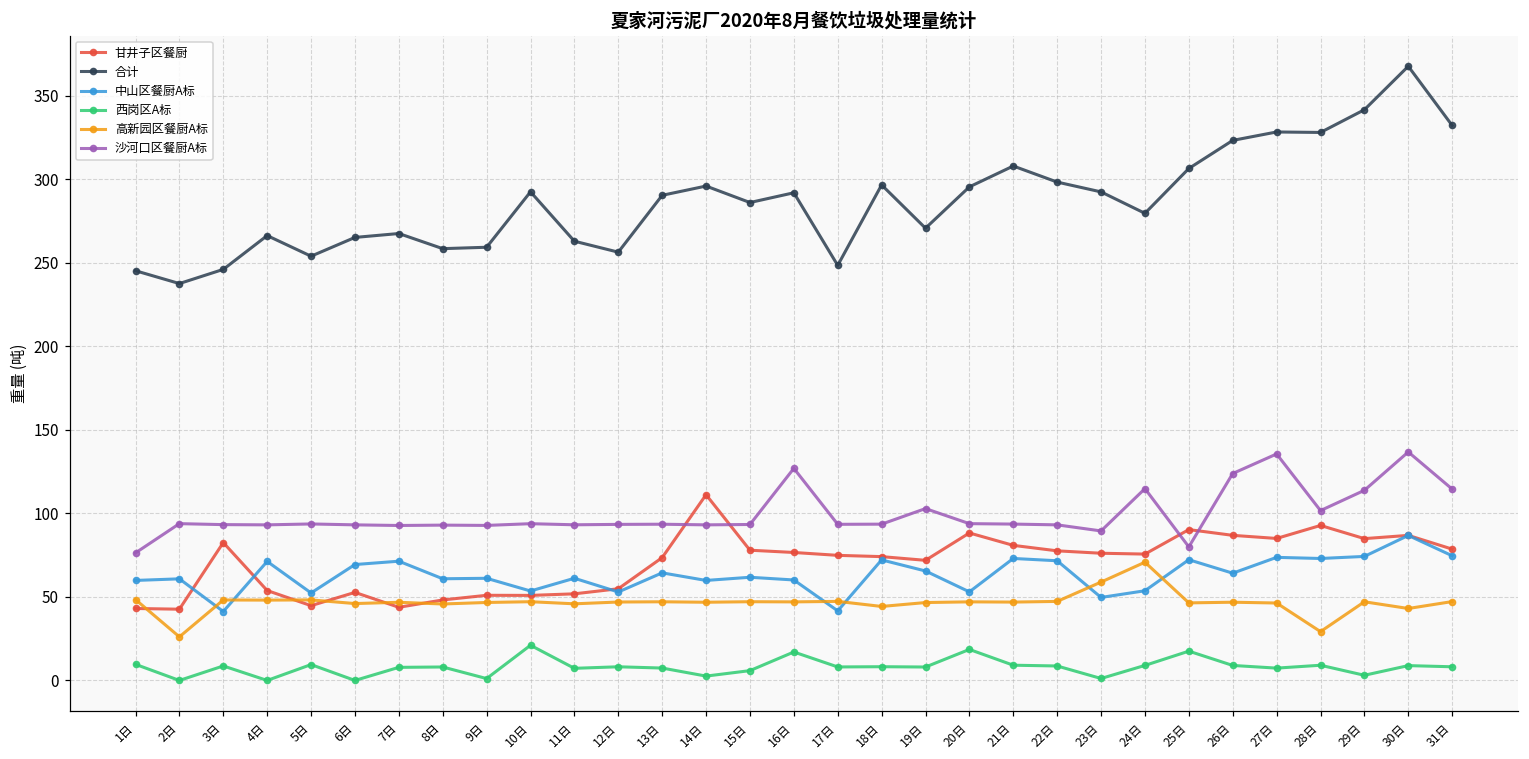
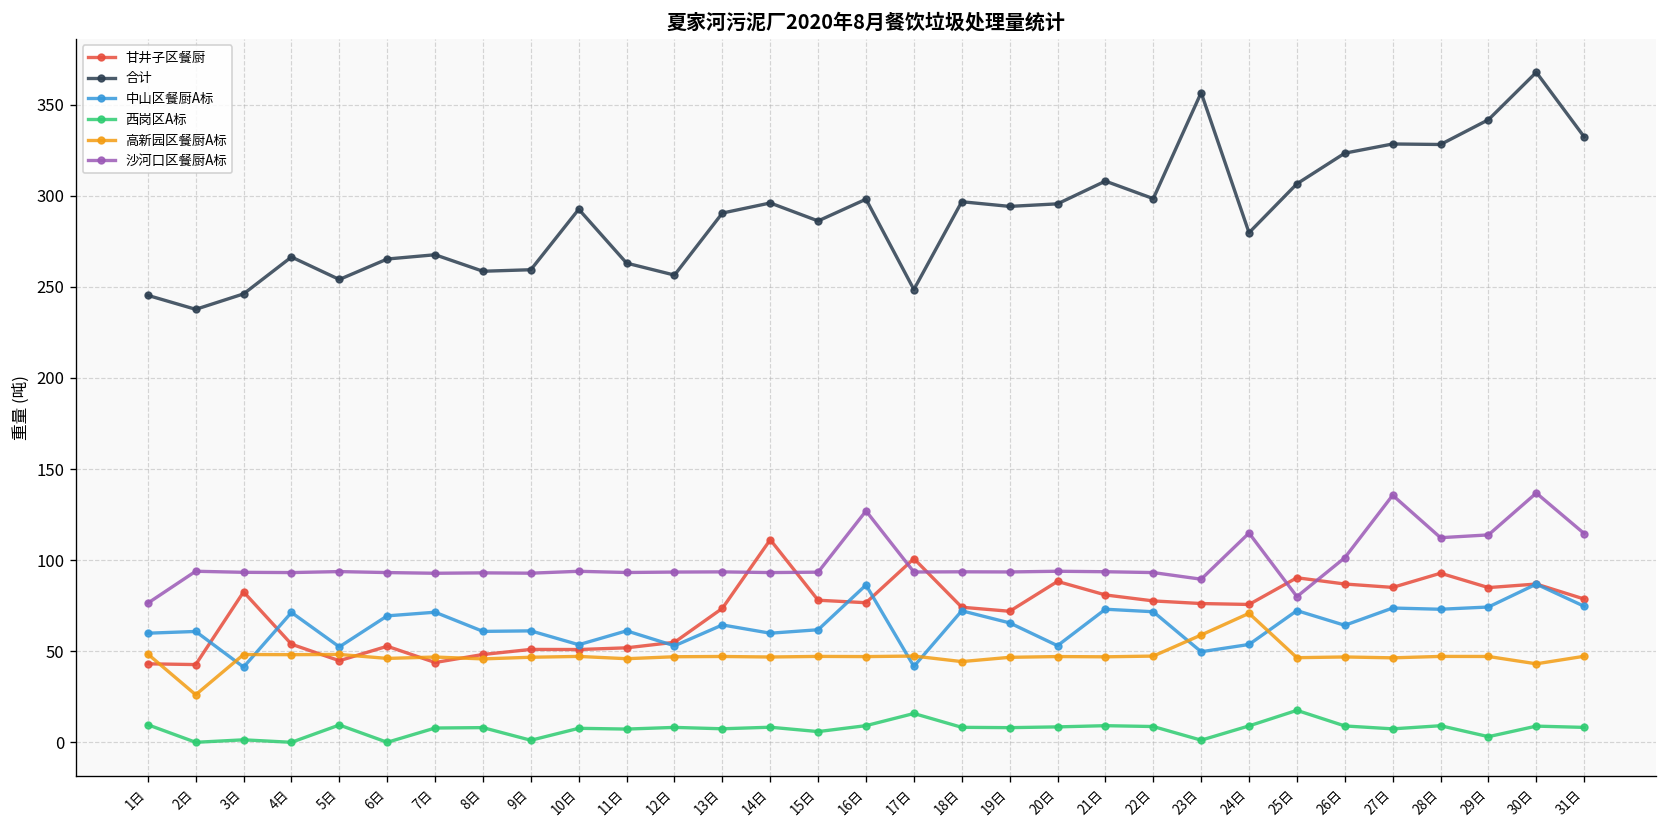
  {
    "甘井子区餐厨": {
      "1日": 43,
      "2日": 43,
      "3日": 83,
      "4日": 54,
      "5日": 45,
      "6日": 53,
      "7日": 44,
      "8日": 48,
      "9日": 51,
      "10日": 51,
      "11日": 52,
      "12日": 55,
      "13日": 74,
      "14日": 111,
      "15日": 78,
      "16日": 77,
-     "17日": 75,
+     "17日": 101,
      "18日": 74,
      "19日": 72,
      "20日": 88,
      "21日": 81,
      "22日": 78,
      "23日": 76,
      "24日": 76,
      "25日": 90,
      "26日": 87,
      "27日": 85,
      "28日": 93,
      "29日": 85,
      "31日": 79
    },
    "合计": {
      "1日": 245,
      "2日": 238,
      "3日": 246,
      "4日": 266,
      "5日": 254,
      "6日": 265,
      "7日": 268,
      "8日": 259,
      "9日": 259,
      "10日": 293,
      "11日": 263,
      "12日": 256,
      "13日": 290,
      "14日": 296,
      "15日": 286,
-     "16日": 292,
+     "16日": 298,
      "17日": 249,
      "18日": 297,
-     "19日": 271,
+     "19日": 294,
      "20日": 296,
      "21日": 308,
      "22日": 298,
-     "23日": 293,
+     "23日": 357,
      "24日": 280,
      "25日": 307,
      "26日": 323,
      "27日": 328,
      "28日": 328,
      "29日": 342,
      "30日": 368,
      "31日": 332
    },
    "中山区餐厨A标": {
      "1日": 60,
      "2日": 61,
      "3日": 41,
      "4日": 71,
      "5日": 52,
      "6日": 69,
      "7日": 71,
      "8日": 61,
      "9日": 61,
      "10日": 54,
      "11日": 61,
      "12日": 53,
      "13日": 64,
      "14日": 60,
      "15日": 62,
-     "16日": 60,
+     "16日": 86,
      "17日": 42,
      "18日": 72,
      "19日": 66,
      "20日": 53,
      "21日": 73,
      "22日": 72,
      "23日": 50,
      "24日": 54,
      "25日": 72,
      "26日": 64,
      "27日": 74,
      "28日": 73,
      "29日": 74,
      "31日": 75
    },
    "西岗区A标": {
      "1日": 10,
      "2日": 0,
-     "3日": 9,
+     "3日": 1,
      "4日": 0,
      "5日": 10,
      "6日": 0,
      "7日": 8,
      "8日": 8,
      "9日": 1,
-     "10日": 21,
+     "10日": 8,
      "11日": 7,
      "12日": 8,
      "13日": 7,
-     "14日": 3,
+     "14日": 8,
      "15日": 6,
-     "16日": 17,
-     "17日": 8,
+     "16日": 9,
+     "17日": 16,
      "18日": 8,
      "19日": 8,
-     "20日": 19,
+     "20日": 8,
      "21日": 9,
      "22日": 9,
      "23日": 1,
      "24日": 9,
      "25日": 18,
      "26日": 9,
      "27日": 7,
      "28日": 9,
      "29日": 3,
      "30日": 9,
      "31日": 8
    },
    "高新园区餐厨A标": {
      "1日": 48,
      "2日": 26,
      "3日": 48,
      "4日": 48,
      "5日": 48,
      "6日": 46,
      "7日": 47,
      "8日": 46,
      "9日": 47,
      "10日": 47,
      "11日": 46,
      "12日": 47,
      "13日": 47,
      "14日": 47,
      "15日": 47,
      "16日": 47,
      "17日": 47,
      "18日": 44,
      "19日": 47,
      "20日": 47,
      "21日": 47,
      "22日": 47,
      "23日": 59,
      "24日": 71,
      "25日": 46,
      "26日": 47,
      "27日": 46,
-     "28日": 29,
+     "28日": 47,
      "29日": 47,
      "30日": 43,
      "31日": 47
    },
    "沙河口区餐厨A标": {
      "1日": 76,
      "2日": 94,
      "3日": 93,
      "4日": 93,
      "5日": 94,
      "6日": 93,
      "7日": 93,
      "8日": 93,
      "9日": 93,
      "10日": 94,
      "11日": 93,
      "12日": 93,
      "13日": 94,
      "14日": 93,
      "15日": 93,
      "16日": 127,
      "17日": 93,
      "18日": 94,
-     "19日": 103,
+     "19日": 94,
      "20日": 94,
      "21日": 94,
      "22日": 93,
      "23日": 90,
      "24日": 115,
      "25日": 80,
-     "26日": 124,
+     "26日": 101,
      "27日": 136,
-     "28日": 102,
+     "28日": 112,
      "29日": 114,
      "30日": 137,
      "31日": 115
    }
  }
